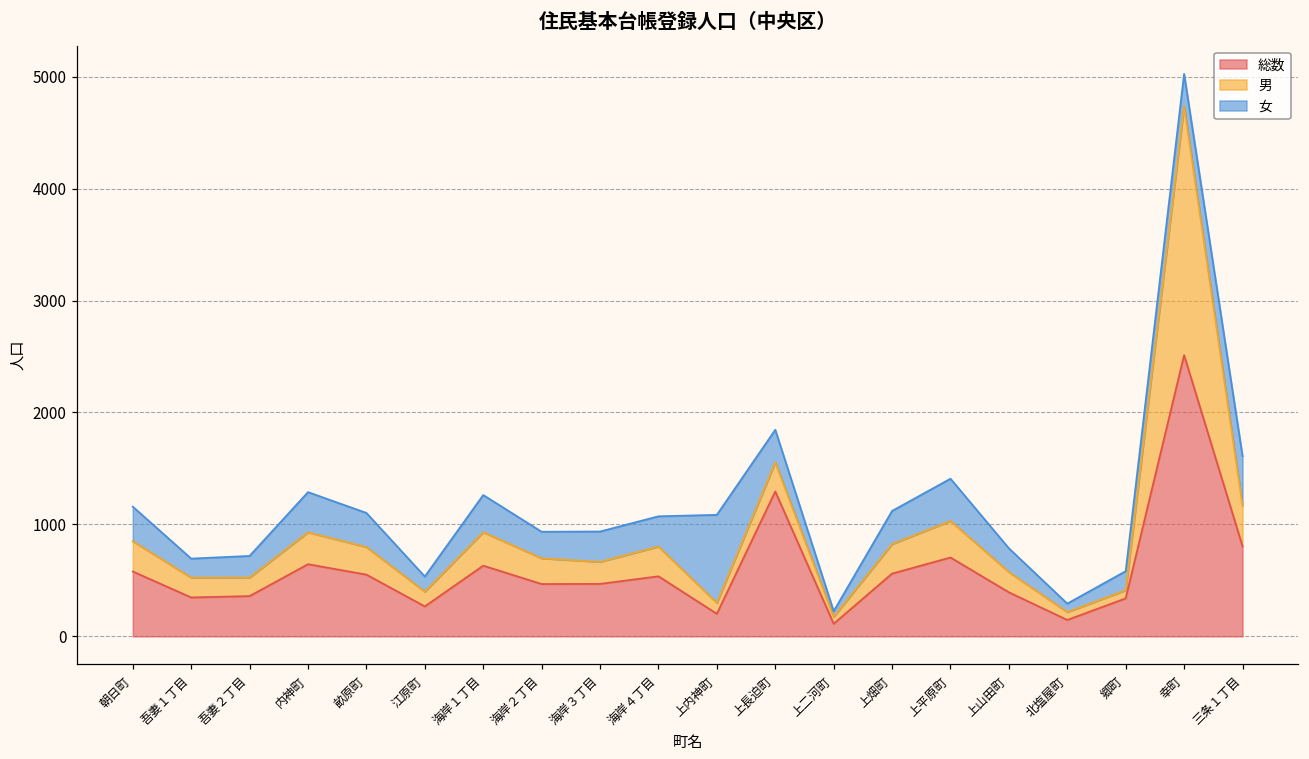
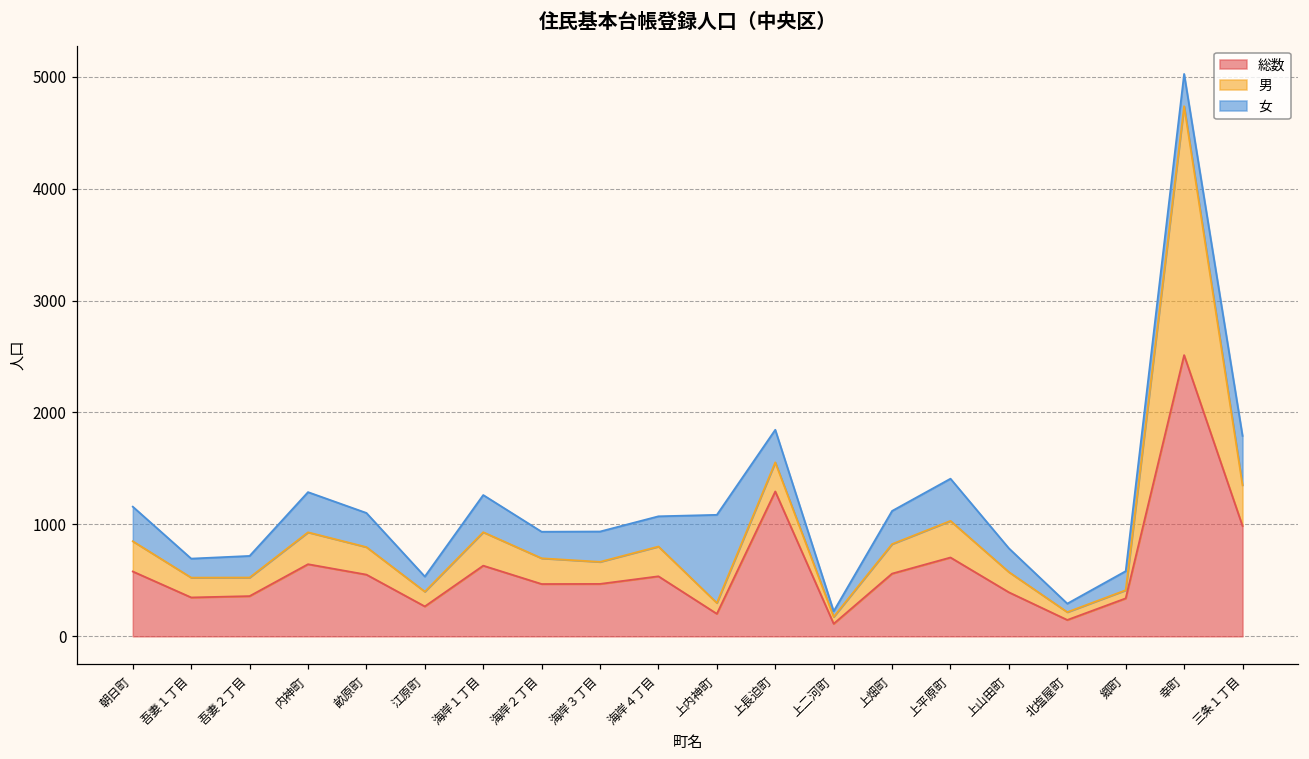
  {
    "総数": {
      "朝日町": 580,
      "吾妻１丁目": 350,
      "吾妻２丁目": 360,
      "内神町": 640,
      "畝原町": 550,
      "江原町": 270,
      "海岸１丁目": 630,
      "海岸２丁目": 470,
      "海岸３丁目": 470,
      "海岸４丁目": 540,
      "上内神町": 200,
      "上長迫町": 1290,
      "上二河町": 110,
      "上畑町": 560,
      "上平原町": 700,
      "上山田町": 390,
      "北塩屋町": 150,
      "郷町": 340,
      "幸町": 2510,
-     "三条１丁目": 810
+     "三条１丁目": 990
    },
    "男": {
      "朝日町": 270,
      "吾妻１丁目": 180,
      "吾妻２丁目": 170,
      "内神町": 290,
      "畝原町": 250,
      "江原町": 130,
      "海岸１丁目": 300,
      "海岸２丁目": 230,
      "海岸３丁目": 200,
      "海岸４丁目": 270,
      "上内神町": 100,
      "上長迫町": 260,
      "上二河町": 60,
      "上畑町": 260,
      "上平原町": 330,
      "上山田町": 180,
      "北塩屋町": 70,
      "郷町": 70,
      "幸町": 2220,
      "三条１丁目": 360
    },
    "女": {
      "朝日町": 310,
      "吾妻１丁目": 170,
      "吾妻２丁目": 190,
      "内神町": 360,
      "畝原町": 310,
      "江原町": 140,
      "海岸１丁目": 330,
      "海岸２丁目": 240,
      "海岸３丁目": 270,
      "海岸４丁目": 270,
      "上内神町": 790,
      "上長迫町": 290,
      "上二河町": 50,
      "上畑町": 300,
      "上平原町": 380,
      "上山田町": 210,
      "北塩屋町": 80,
      "郷町": 170,
      "幸町": 290,
      "三条１丁目": 440
    }
  }
